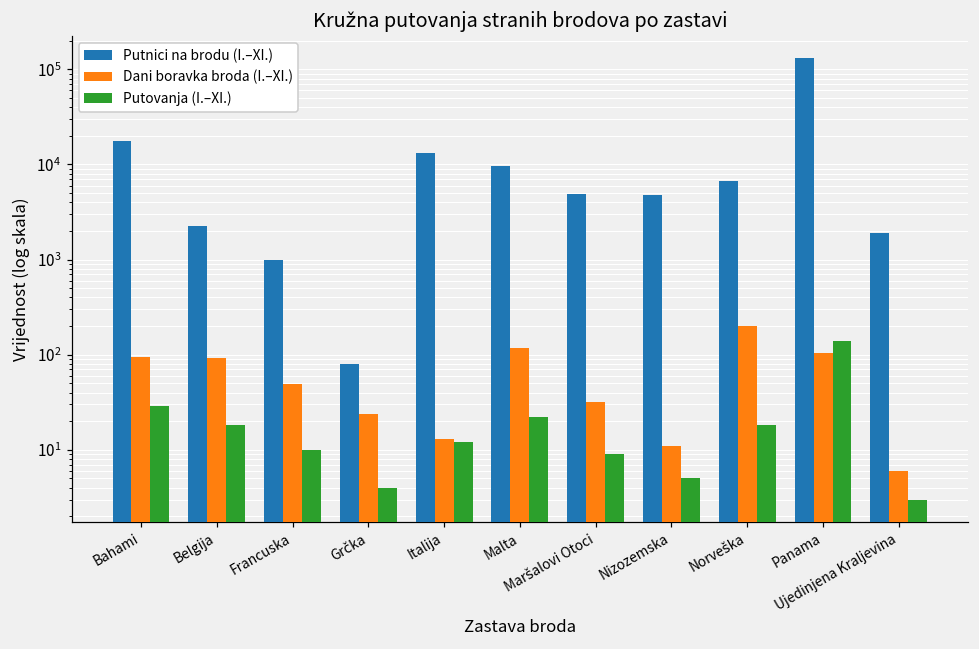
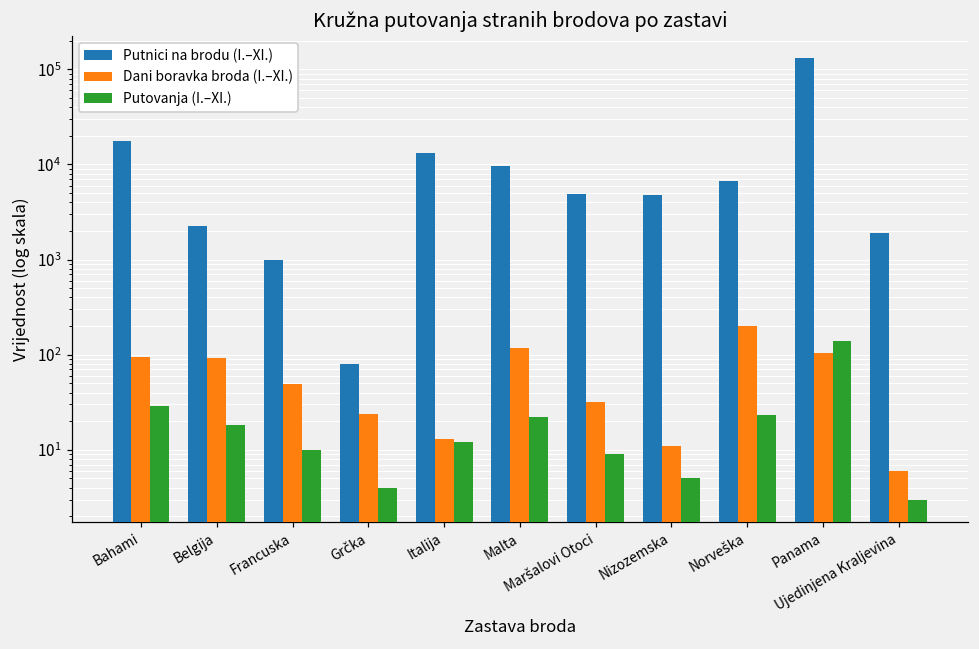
  {
    "Putnici na brodu (I.–XI.)": {
      "Bahami": 18000,
      "Belgija": 2300,
      "Francuska": 1000,
      "Grčka": 80,
      "Italija": 13000,
      "Malta": 10000,
      "Maršalovi Otoci": 5000,
      "Nizozemska": 5000,
      "Norveška": 7000,
      "Panama": 130000,
      "Ujedinjena Kraljevina": 1900
    },
    "Dani boravka broda (I.–XI.)": {
      "Bahami": 90,
      "Belgija": 90,
      "Francuska": 50,
      "Grčka": 24,
      "Italija": 13,
      "Malta": 120,
      "Maršalovi Otoci": 32,
      "Nizozemska": 11,
      "Norveška": 200,
      "Panama": 110,
      "Ujedinjena Kraljevina": 6
    },
    "Putovanja (I.–XI.)": {
      "Bahami": 29,
      "Belgija": 18,
      "Francuska": 10,
      "Grčka": 4,
      "Italija": 12,
      "Malta": 22,
      "Maršalovi Otoci": 9,
      "Nizozemska": 5,
-     "Norveška": 18,
+     "Norveška": 23,
      "Panama": 140,
      "Ujedinjena Kraljevina": 3
    }
  }
